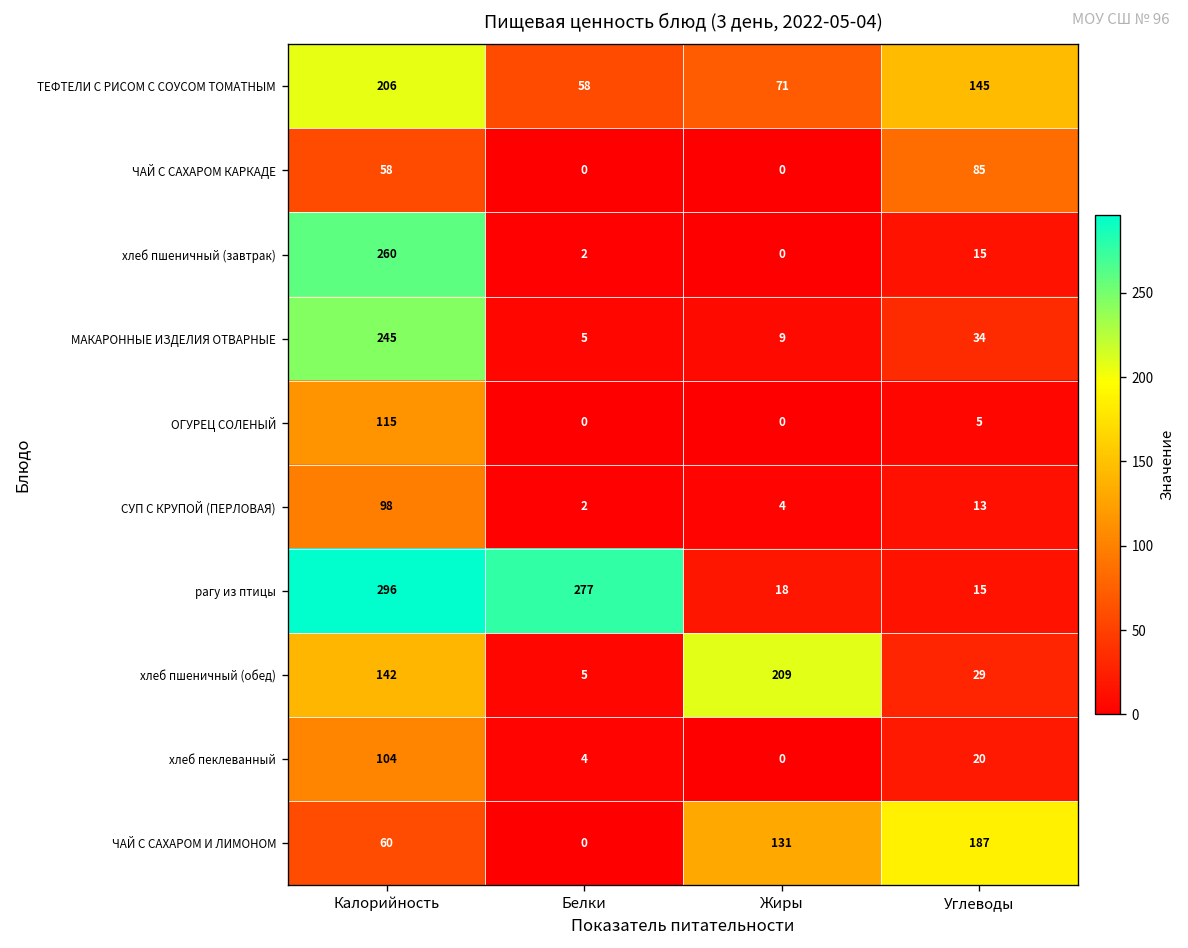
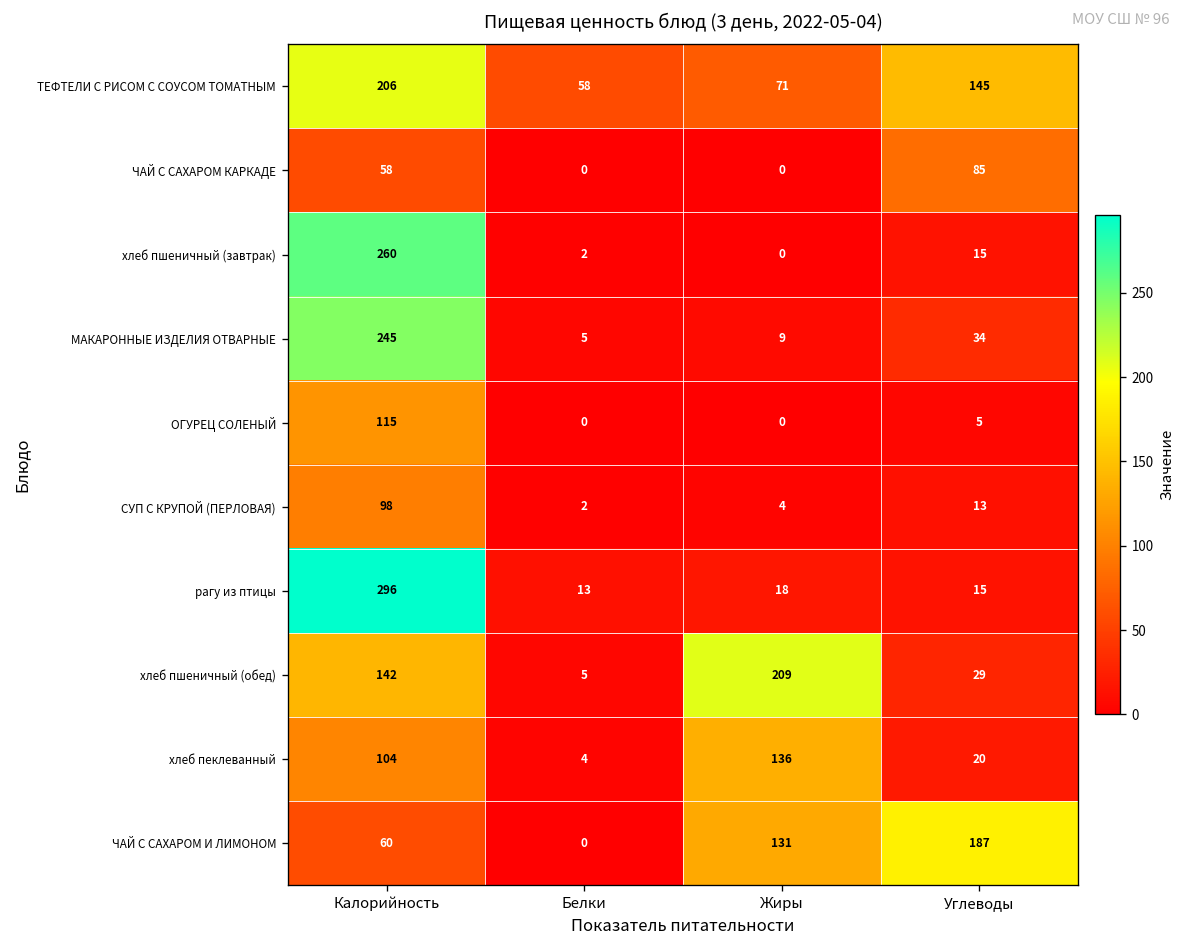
  {
    "ТЕФТЕЛИ С РИСОМ С СОУСОМ ТОМАТНЫМ": {
      "Калорийность": 206,
      "Белки": 58,
      "Жиры": 71,
      "Углеводы": 145
    },
    "ЧАЙ С САХАРОМ КАРКАДЕ": {
      "Калорийность": 58,
      "Белки": 0,
      "Жиры": 0,
      "Углеводы": 85
    },
    "хлеб пшеничный (завтрак)": {
      "Калорийность": 260,
      "Белки": 2,
      "Жиры": 0,
      "Углеводы": 15
    },
    "МАКАРОННЫЕ ИЗДЕЛИЯ ОТВАРНЫЕ": {
      "Калорийность": 245,
      "Белки": 5,
      "Жиры": 9,
      "Углеводы": 34
    },
    "ОГУРЕЦ СОЛЕНЫЙ": {
      "Калорийность": 115,
      "Белки": 0,
      "Жиры": 0,
      "Углеводы": 5
    },
    "СУП С КРУПОЙ (ПЕРЛОВАЯ)": {
      "Калорийность": 98,
      "Белки": 2,
      "Жиры": 4,
      "Углеводы": 13
    },
    "рагу из птицы": {
      "Калорийность": 296,
-     "Белки": 277,
+     "Белки": 13,
      "Жиры": 18,
      "Углеводы": 15
    },
    "хлеб пшеничный (обед)": {
      "Калорийность": 142,
      "Белки": 5,
      "Жиры": 209,
      "Углеводы": 29
    },
    "хлеб пеклеванный": {
      "Калорийность": 104,
      "Белки": 4,
-     "Жиры": 0,
+     "Жиры": 136,
      "Углеводы": 20
    },
    "ЧАЙ С САХАРОМ И ЛИМОНОМ": {
      "Калорийность": 60,
      "Белки": 0,
      "Жиры": 131,
      "Углеводы": 187
    }
  }
